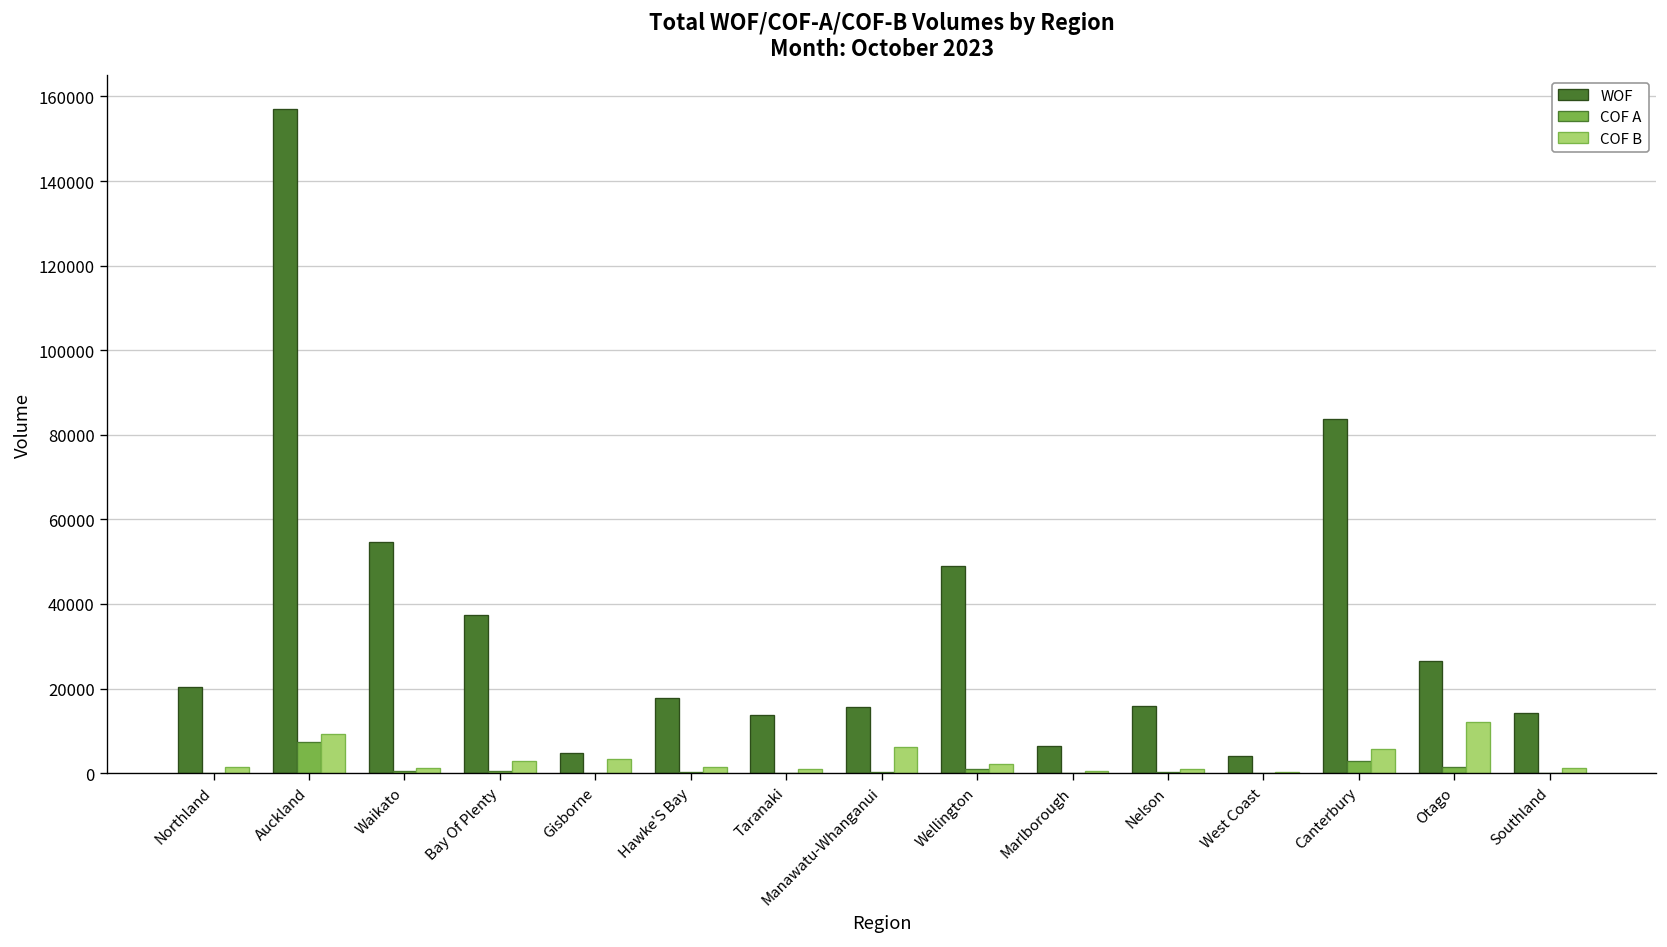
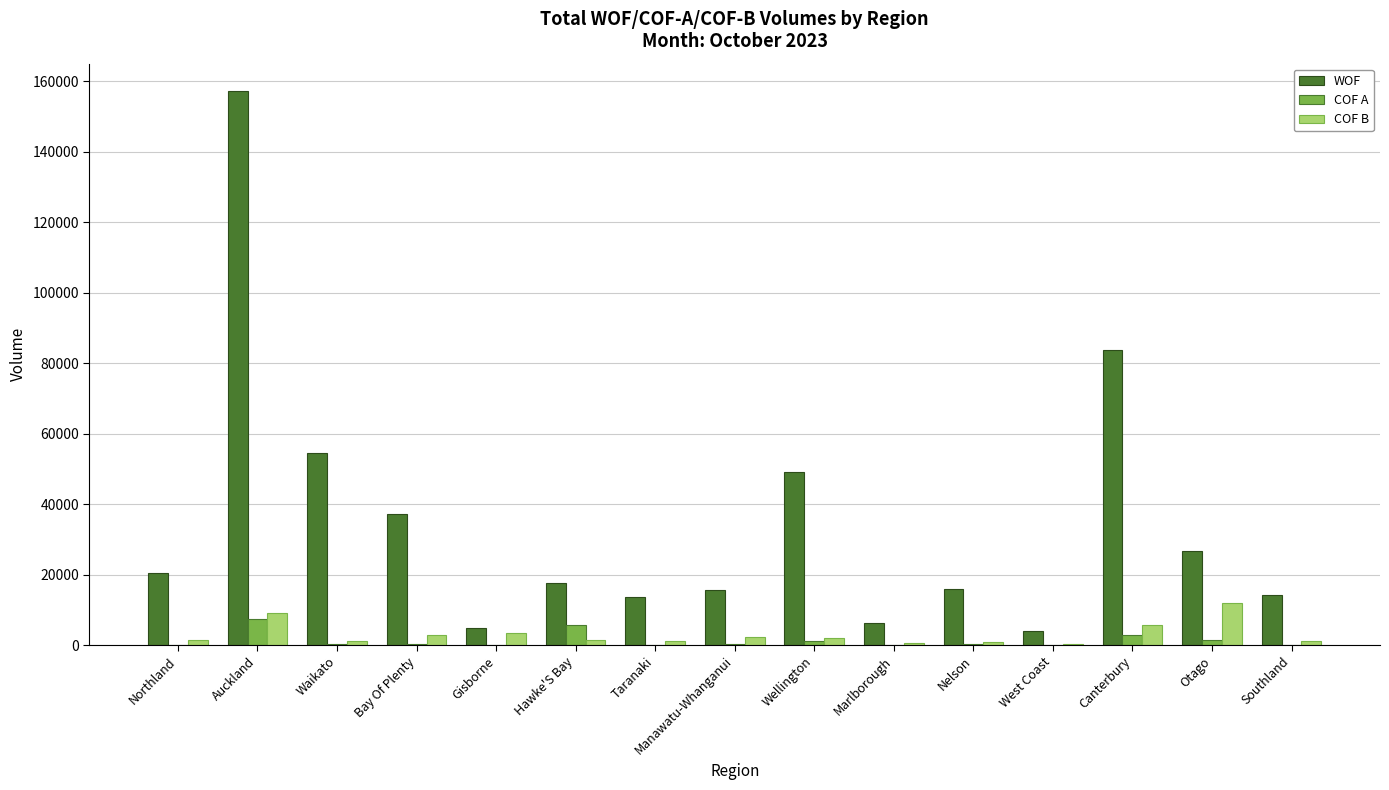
  {
    "WOF": {
      "Northland": 20000,
      "Auckland": 157000,
      "Waikato": 55000,
      "Bay Of Plenty": 37000,
      "Gisborne": 5000,
      "Hawke'S Bay": 18000,
      "Taranaki": 14000,
      "Manawatu-Whanganui": 16000,
      "Wellington": 49000,
      "Marlborough": 6000,
      "Nelson": 16000,
      "West Coast": 4000,
      "Canterbury": 84000,
      "Otago": 27000,
      "Southland": 14000
    },
    "COF A": {
      "Auckland": 7000,
-     "Hawke'S Bay": 0,
+     "Hawke'S Bay": 6000,
      "Wellington": 1000,
      "Canterbury": 3000,
      "Otago": 1000
    },
    "COF B": {
      "Northland": 2000,
      "Auckland": 9000,
      "Waikato": 1000,
      "Bay Of Plenty": 3000,
      "Gisborne": 3000,
      "Hawke'S Bay": 1000,
      "Taranaki": 1000,
-     "Manawatu-Whanganui": 6000,
+     "Manawatu-Whanganui": 2000,
      "Wellington": 2000,
      "Nelson": 1000,
      "Canterbury": 6000,
      "Otago": 12000,
      "Southland": 1000
    }
  }
